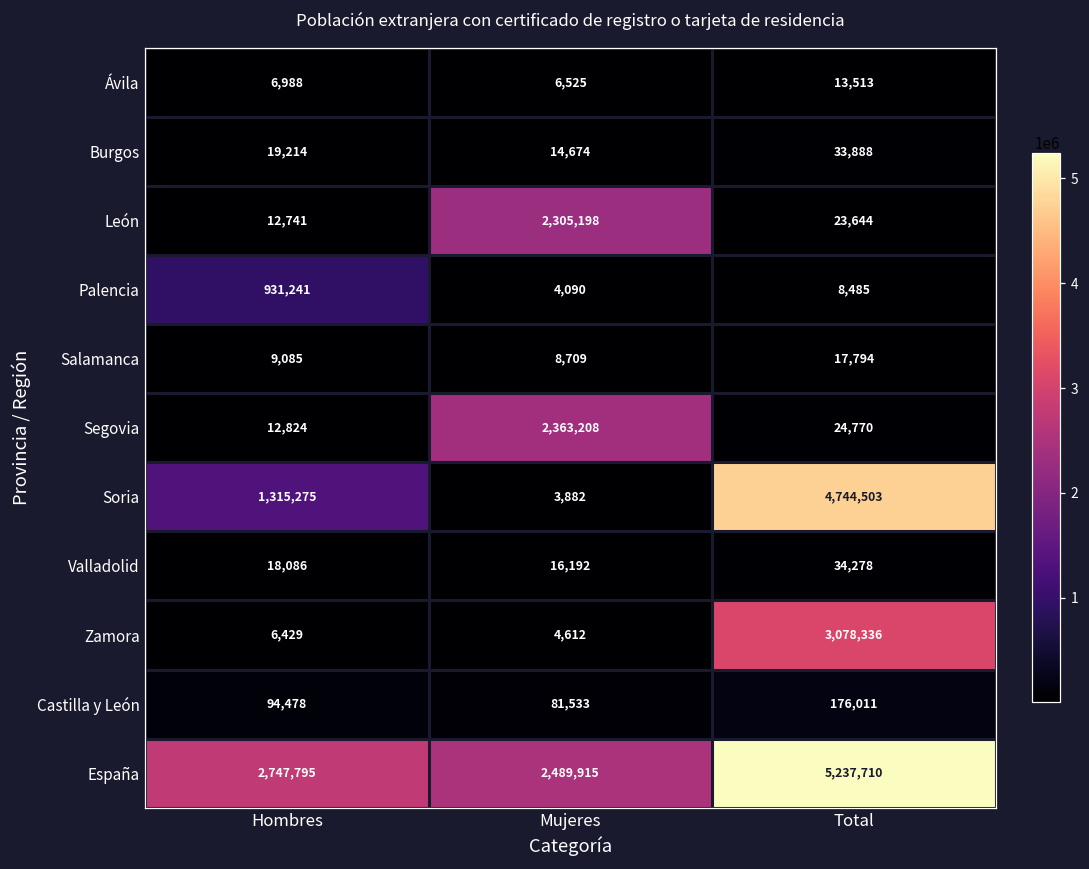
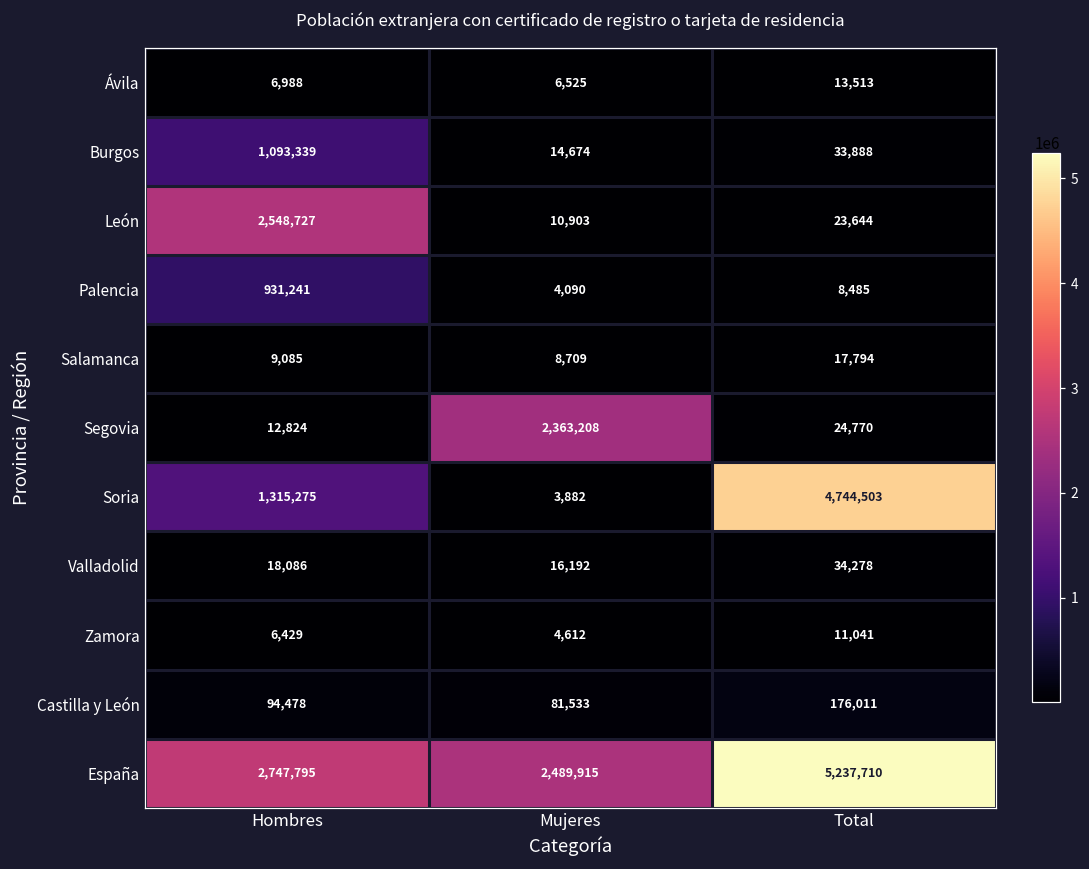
  {
    "Ávila": {
      "Hombres": "6,988",
      "Mujeres": "6,525",
      "Total": "13,513"
    },
    "Burgos": {
-     "Hombres": "19,214",
+     "Hombres": "1,093,339",
      "Mujeres": "14,674",
      "Total": "33,888"
    },
    "León": {
-     "Hombres": "12,741",
-     "Mujeres": "2,305,198",
+     "Hombres": "2,548,727",
+     "Mujeres": "10,903",
      "Total": "23,644"
    },
    "Palencia": {
      "Hombres": "931,241",
      "Mujeres": "4,090",
      "Total": "8,485"
    },
    "Salamanca": {
      "Hombres": "9,085",
      "Mujeres": "8,709",
      "Total": "17,794"
    },
    "Segovia": {
      "Hombres": "12,824",
      "Mujeres": "2,363,208",
      "Total": "24,770"
    },
    "Soria": {
      "Hombres": "1,315,275",
      "Mujeres": "3,882",
      "Total": "4,744,503"
    },
    "Valladolid": {
      "Hombres": "18,086",
      "Mujeres": "16,192",
      "Total": "34,278"
    },
    "Zamora": {
      "Hombres": "6,429",
      "Mujeres": "4,612",
-     "Total": "3,078,336"
+     "Total": "11,041"
    },
    "Castilla y León": {
      "Hombres": "94,478",
      "Mujeres": "81,533",
      "Total": "176,011"
    },
    "España": {
      "Hombres": "2,747,795",
      "Mujeres": "2,489,915",
      "Total": "5,237,710"
    }
  }
